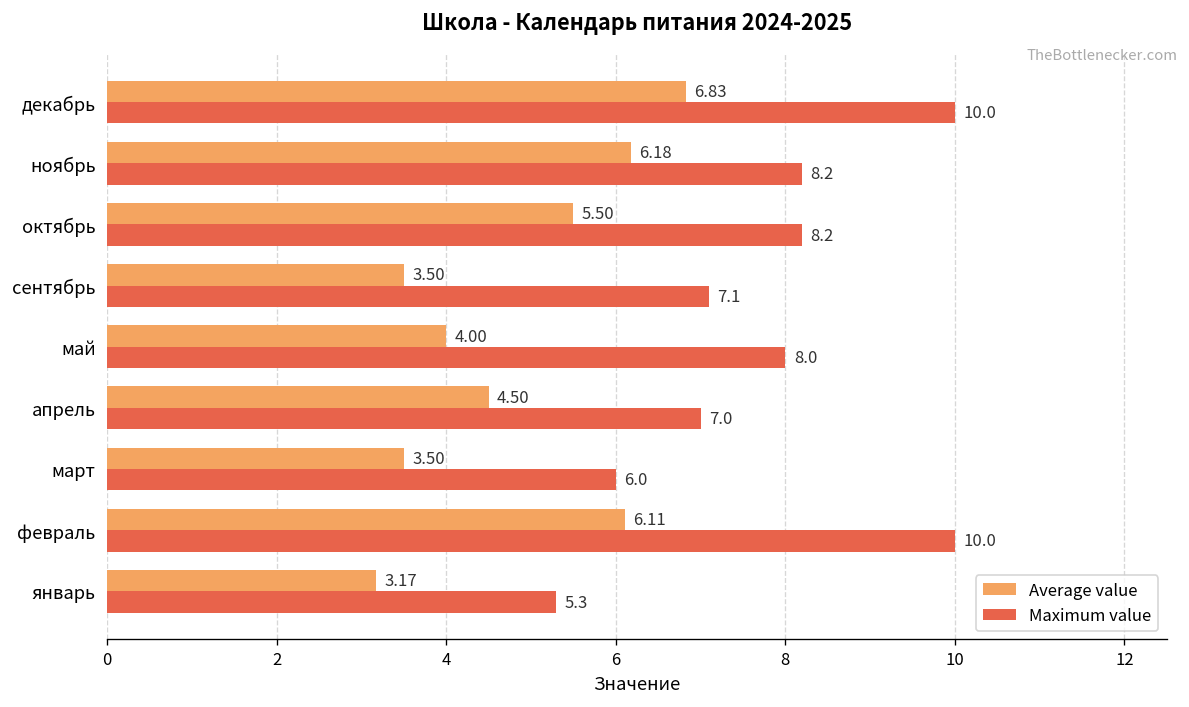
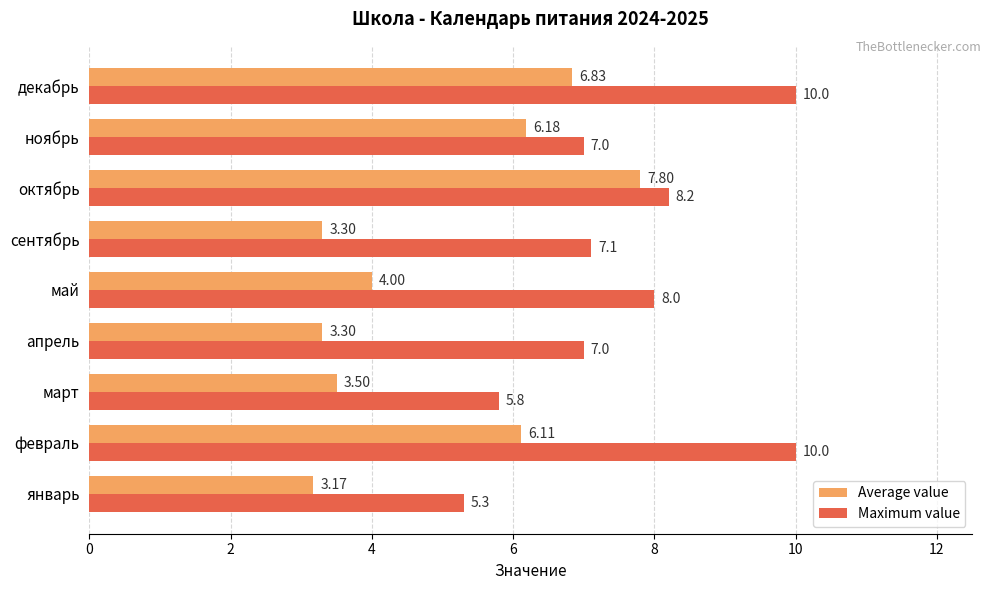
  {
    "Average value": {
      "декабрь": 6.83,
      "ноябрь": 6.18,
-     "октябрь": 5.50,
-     "сентябрь": 3.50,
+     "октябрь": 7.80,
+     "сентябрь": 3.30,
      "май": 4.00,
-     "апрель": 4.50,
+     "апрель": 3.30,
      "март": 3.50,
      "февраль": 6.11,
      "январь": 3.17
    },
    "Maximum value": {
      "декабрь": 10.0,
-     "ноябрь": 8.2,
+     "ноябрь": 7.0,
      "октябрь": 8.2,
      "сентябрь": 7.1,
      "май": 8.0,
      "апрель": 7.0,
-     "март": 6.0,
+     "март": 5.8,
      "февраль": 10.0,
      "январь": 5.3
    }
  }
